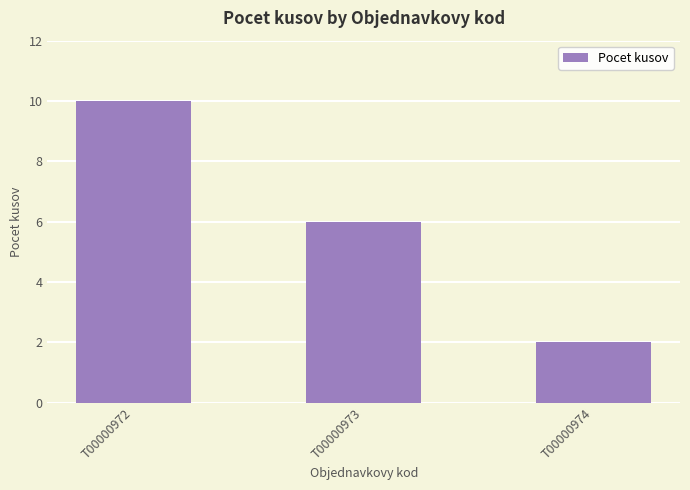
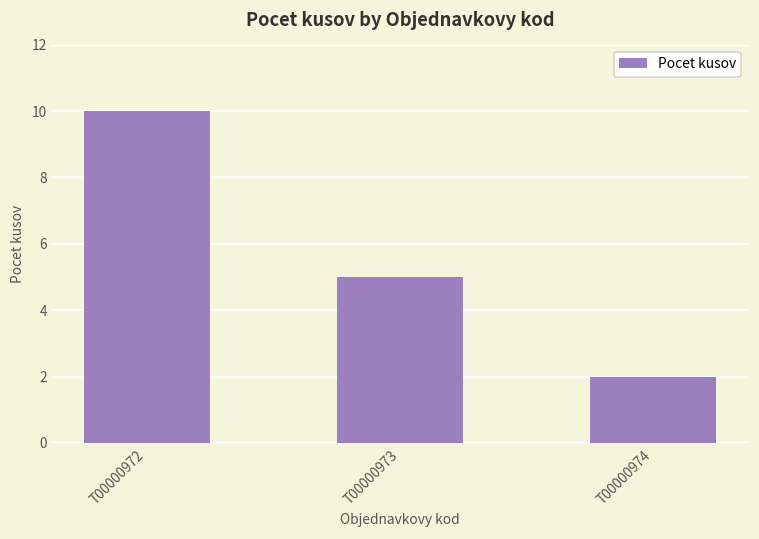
  {
    "T00000972": 10,
-   "T00000973": 6,
+   "T00000973": 5,
    "T00000974": 2
  }
